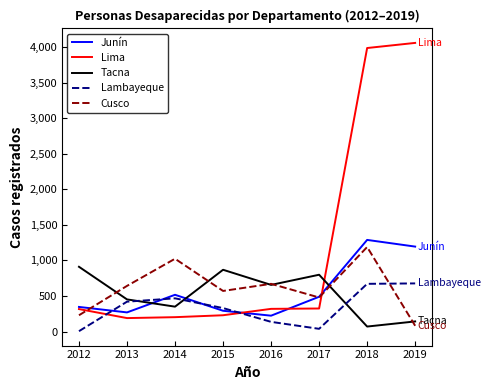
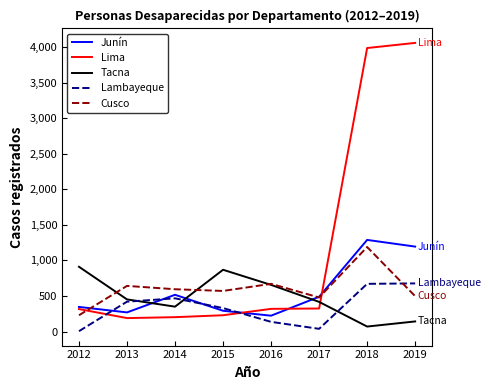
  {
    "Junín": {
      "2013": "300",
      "2014": "500",
      "2015": "300",
      "2016": "200",
      "2018": "1,300",
      "2019": "1,200"
    },
    "Lima": {
      "2013": "200",
      "2014": "200",
      "2015": "200",
      "2016": "300",
      "2017": "300",
      "2018": "4,000",
      "2019": "4,100"
    },
    "Tacna": {
      "2012": "900",
      "2014": "400",
      "2015": "900",
-     "2017": "800",
+     "2017": "400",
      "2018": "100",
      "2019": "100"
    },
    "Lambayeque": {
      "2012": "0",
      "2014": "500",
      "2015": "300",
      "2016": "100",
      "2017": "0",
      "2018": "700",
      "2019": "700"
    },
    "Cusco": {
      "2012": "200",
      "2013": "600",
-     "2014": "1,000",
+     "2014": "600",
      "2015": "600",
      "2018": "1,200",
-     "2019": "100"
+     "2019": "500"
    }
  }
